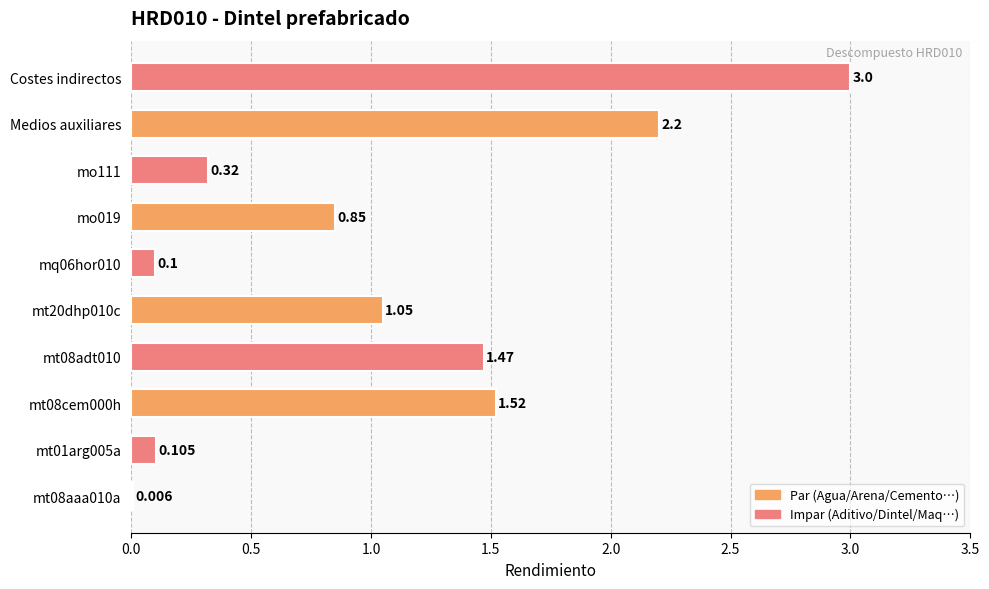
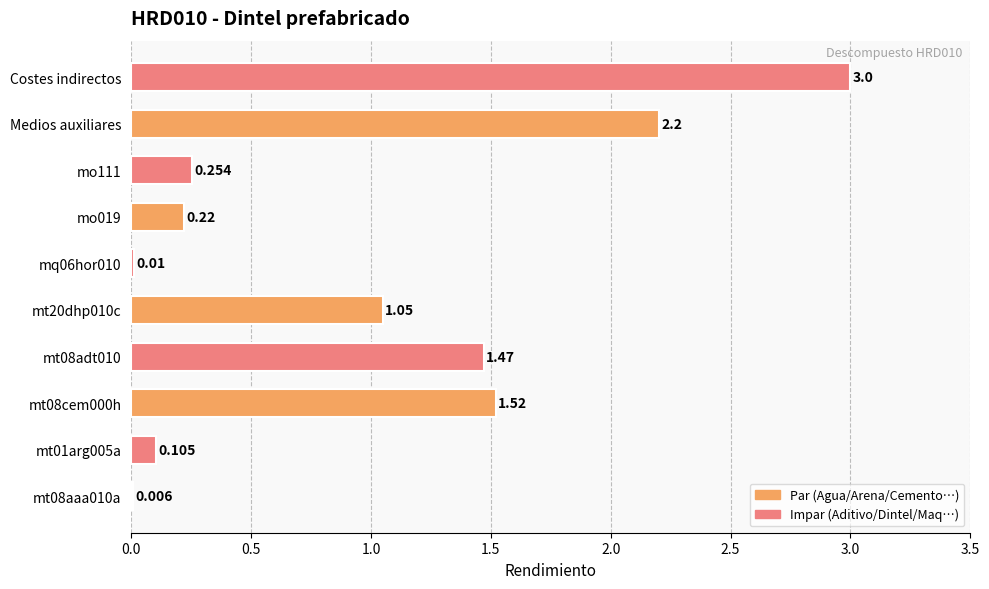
  {
    "Costes indirectos": 3.0,
    "Medios auxiliares": 2.2,
-   "mo111": 0.32,
-   "mo019": 0.85,
-   "mq06hor010": 0.1,
+   "mo111": 0.254,
+   "mo019": 0.22,
+   "mq06hor010": 0.01,
    "mt20dhp010c": 1.05,
    "mt08adt010": 1.47,
    "mt08cem000h": 1.52,
    "mt01arg005a": 0.105,
    "mt08aaa010a": 0.006
  }
